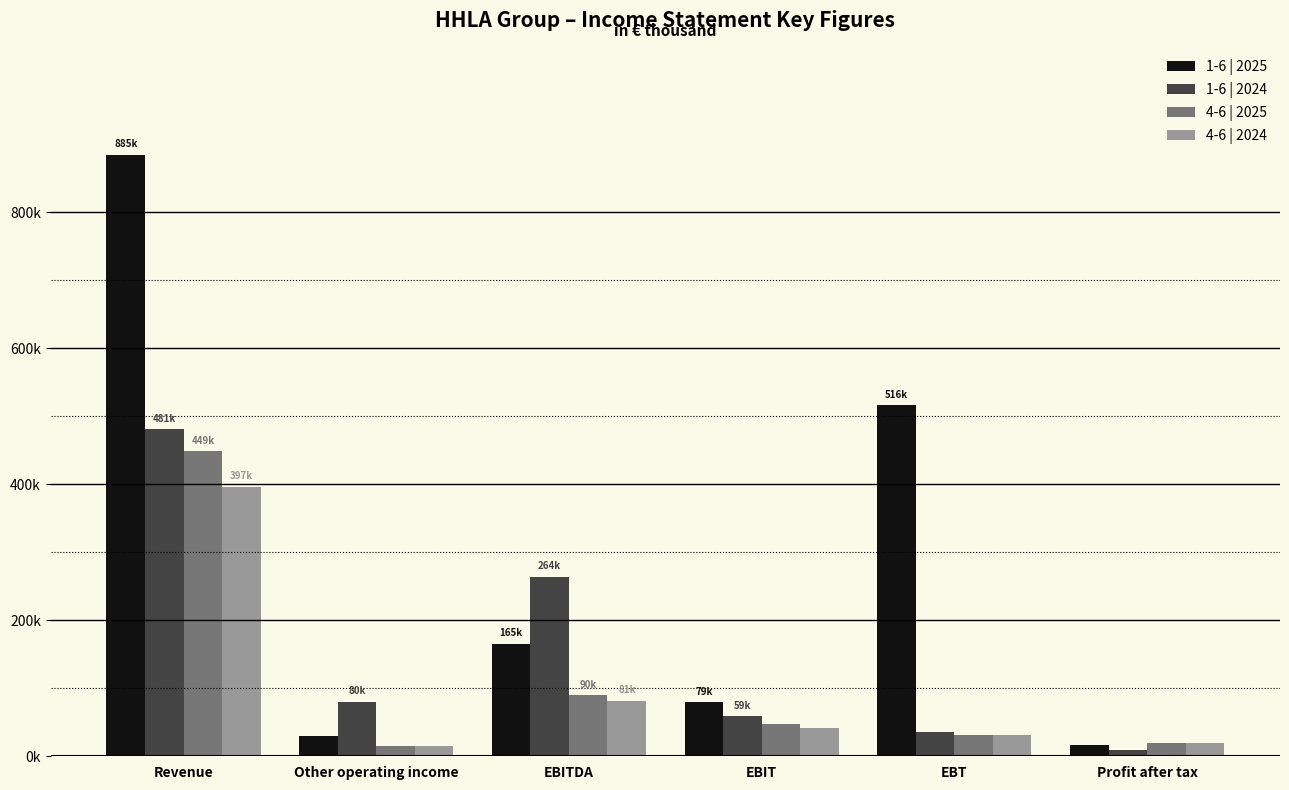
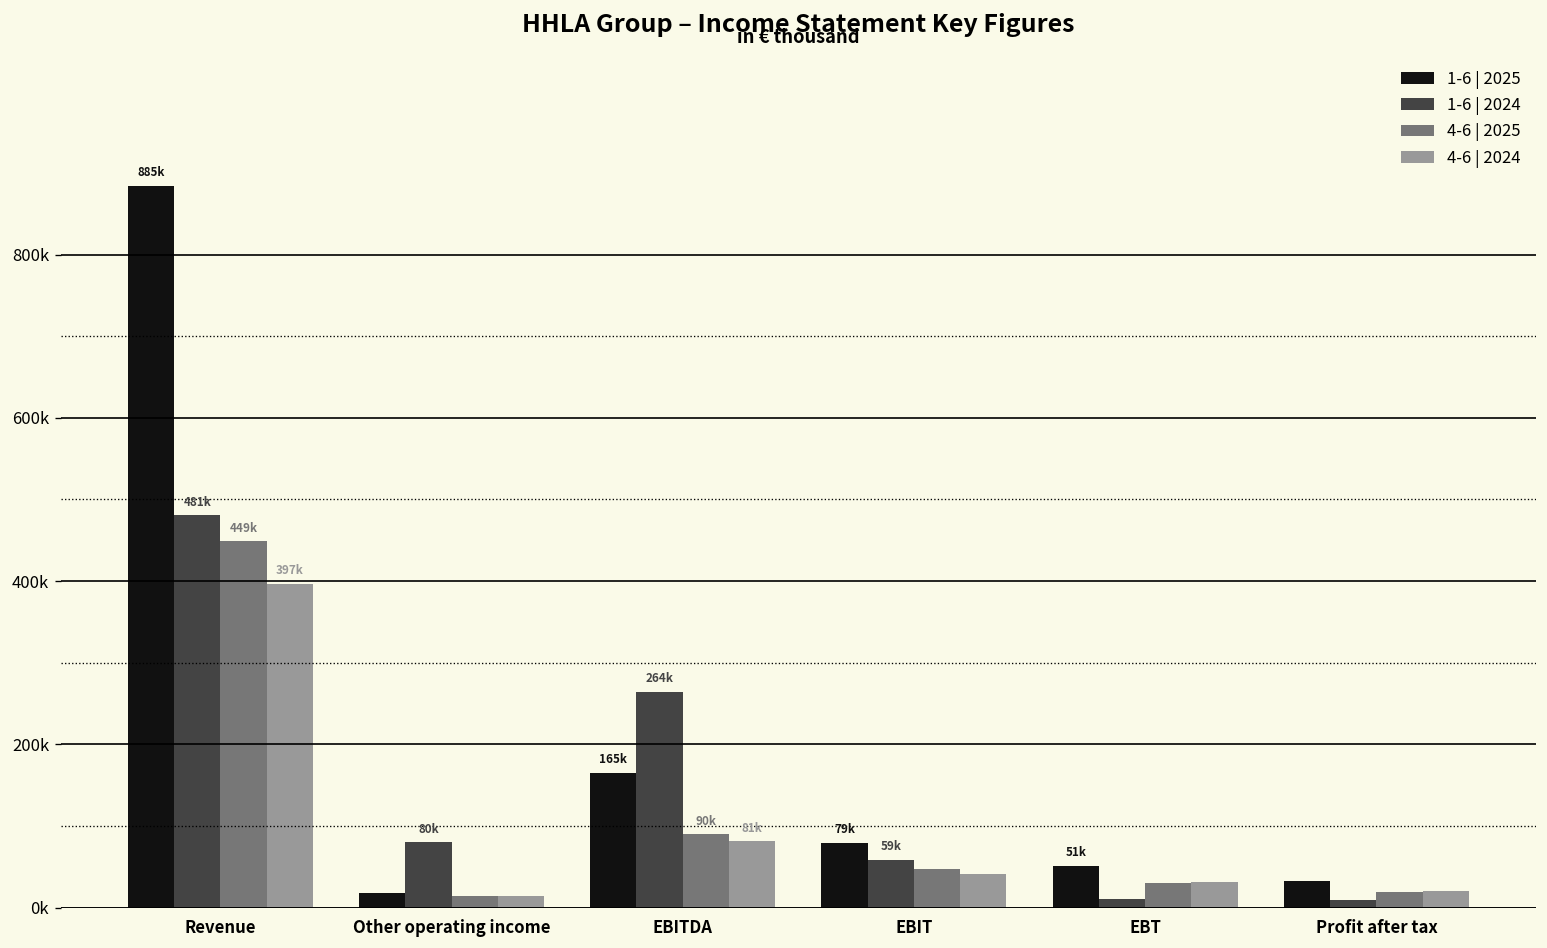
  {
    "1-6 | 2025": {
      "Revenue": "885k",
-     "Other operating income": "30000",
+     "Other operating income": "20000",
      "EBITDA": "165k",
      "EBIT": "79k",
-     "EBT": "516k",
-     "Profit after tax": "20000"
+     "EBT": "51k",
+     "Profit after tax": "30000"
    },
    "1-6 | 2024": {
-     "EBT": "40000",
+     "EBT": "10000",
      "Profit after tax": "10000"
    }
  }
